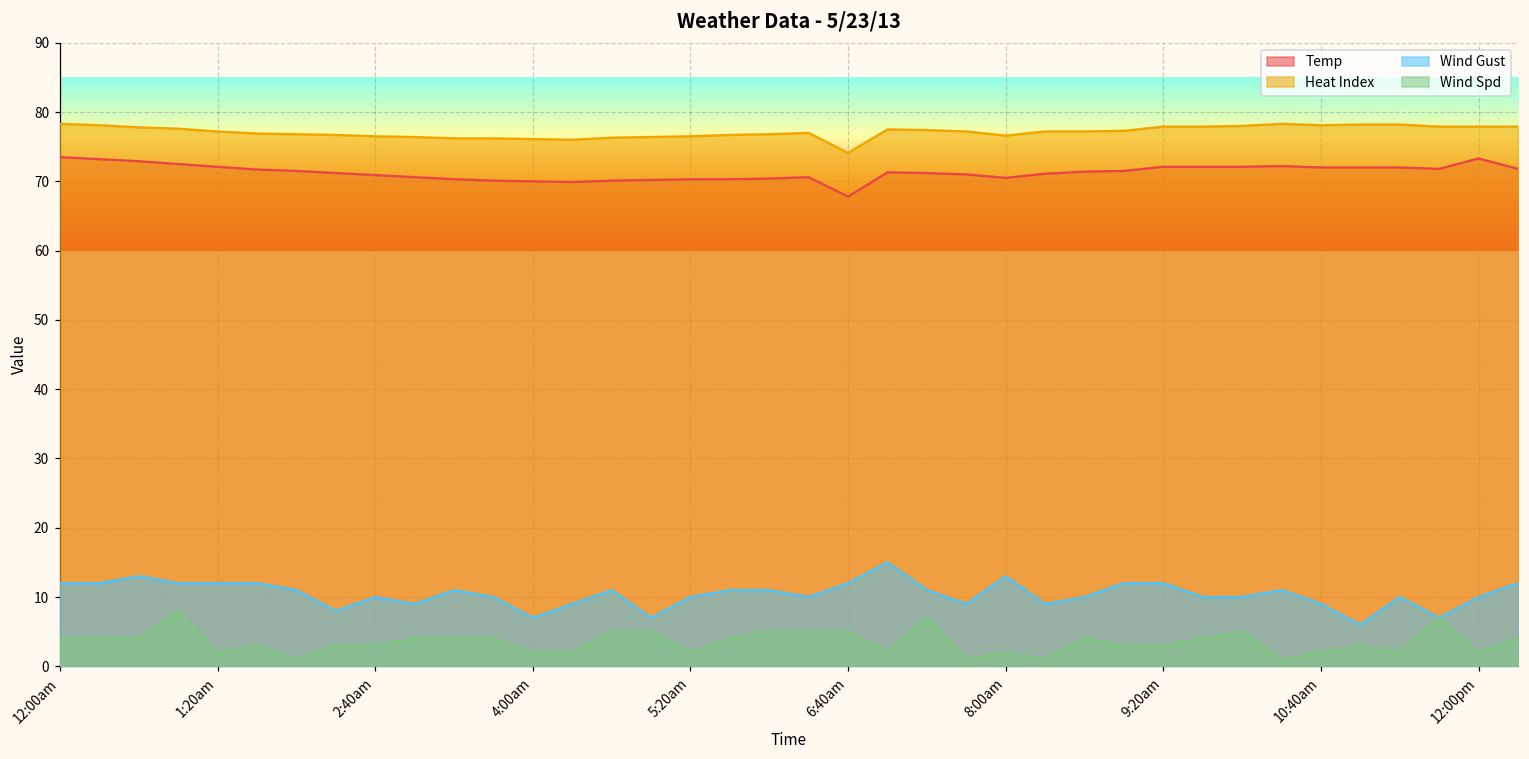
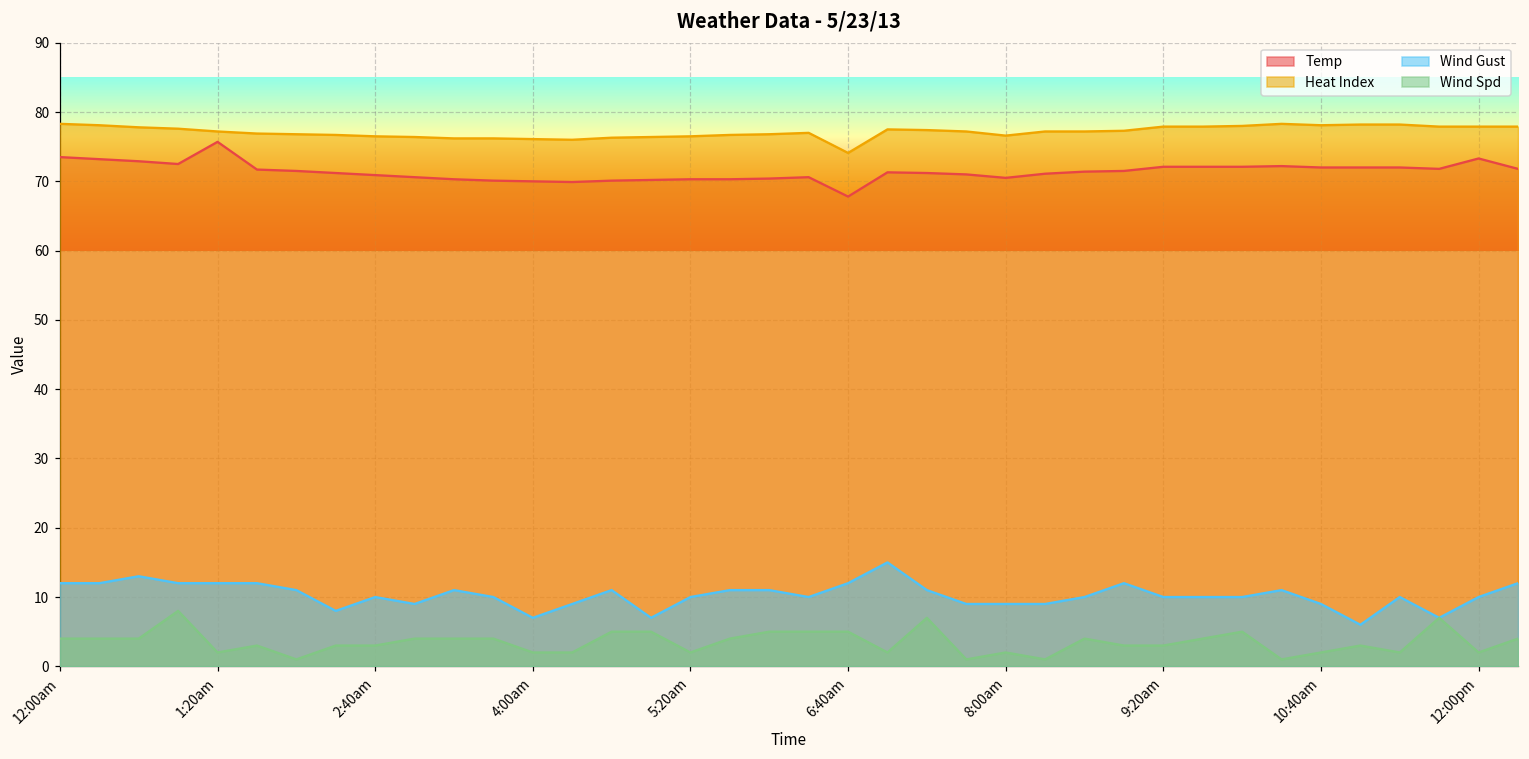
  {
    "Temp": {
      "12:00am": 74,
-     "1:20am": 72,
+     "1:20am": 76,
      "2:40am": 71,
      "4:00am": 70,
      "5:20am": 70,
      "6:40am": 68,
      "8:00am": 71,
      "9:20am": 72,
      "10:40am": 72,
      "12:00pm": 73
    },
    "Heat Index": {
      "12:00am": 78,
      "1:20am": 77,
      "2:40am": 77,
      "4:00am": 76,
      "5:20am": 77,
      "6:40am": 74,
      "8:00am": 77,
      "9:20am": 78,
      "10:40am": 78,
      "12:00pm": 78
    },
    "Wind Gust": {
      "12:00am": 12,
      "1:20am": 12,
      "2:40am": 10,
      "4:00am": 7,
      "5:20am": 10,
      "6:40am": 12,
-     "8:00am": 13,
-     "9:20am": 12,
+     "8:00am": 9,
+     "9:20am": 10,
      "10:40am": 9,
      "12:00pm": 10
    },
    "Wind Spd": {
      "12:00am": 4,
      "1:20am": 2,
      "2:40am": 3,
      "4:00am": 2,
      "5:20am": 2,
      "6:40am": 5,
      "8:00am": 2,
      "9:20am": 3,
      "10:40am": 2,
      "12:00pm": 2
    }
  }
